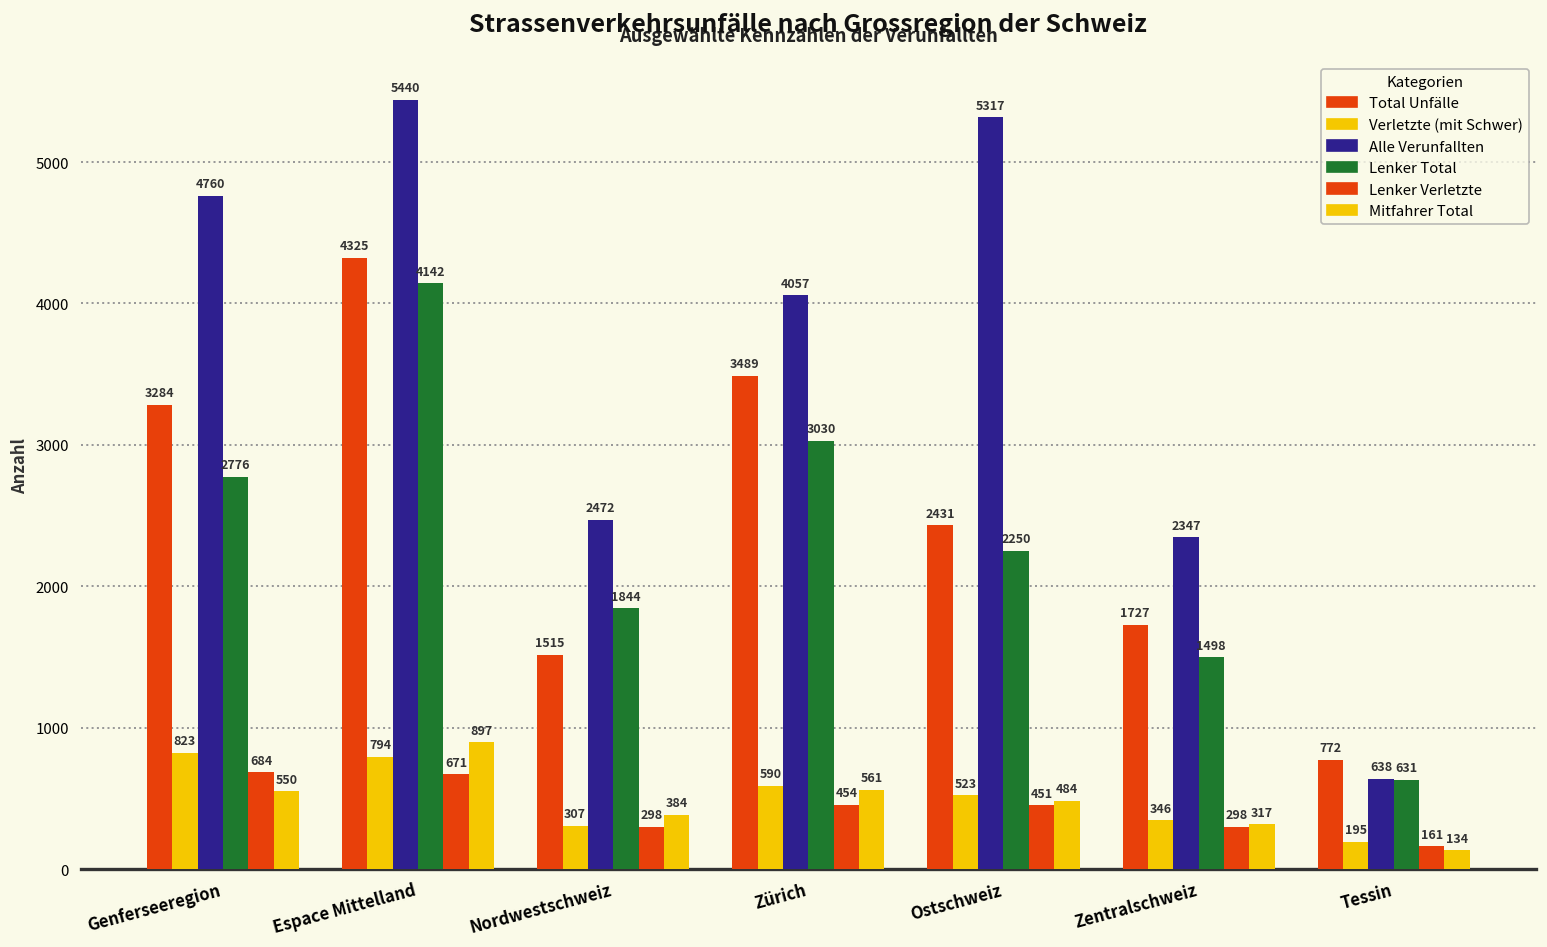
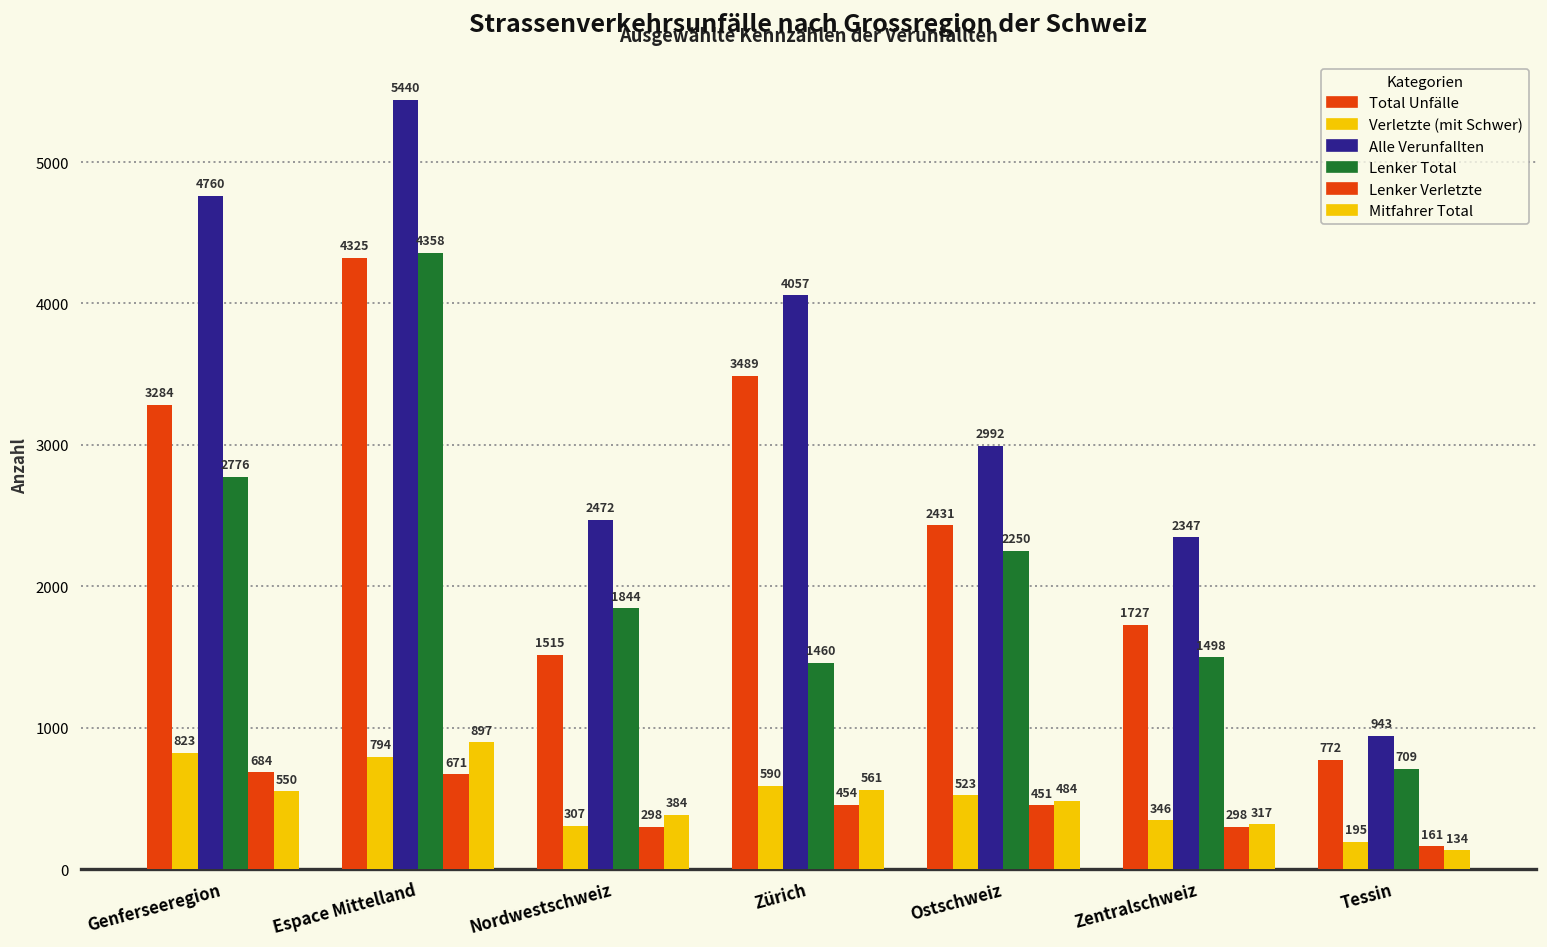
  {
    "Alle Verunfallten": {
      "Genferseeregion": 4760,
      "Espace Mittelland": 5440,
      "Nordwestschweiz": 2472,
      "Zürich": 4057,
-     "Ostschweiz": 5317,
+     "Ostschweiz": 2992,
      "Zentralschweiz": 2347,
-     "Tessin": 638
+     "Tessin": 943
    },
    "Lenker Total": {
      "Genferseeregion": 2776,
-     "Espace Mittelland": 4142,
+     "Espace Mittelland": 4358,
      "Nordwestschweiz": 1844,
-     "Zürich": 3030,
+     "Zürich": 1460,
      "Ostschweiz": 2250,
      "Zentralschweiz": 1498,
-     "Tessin": 631
+     "Tessin": 709
    }
  }
